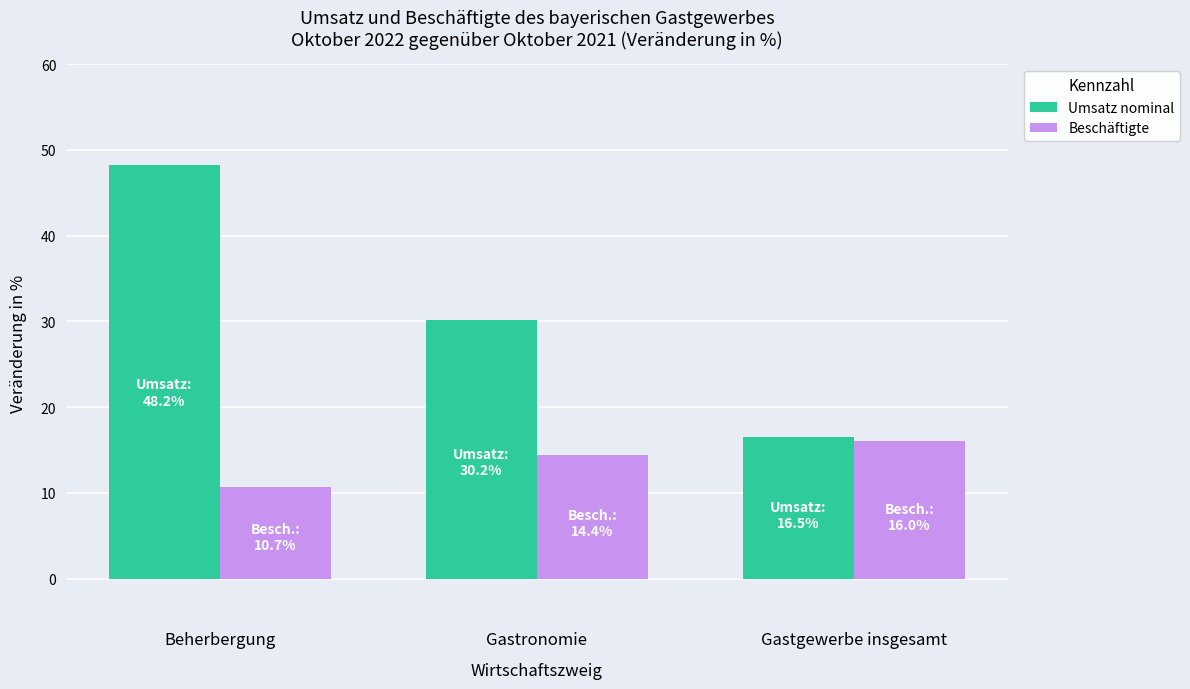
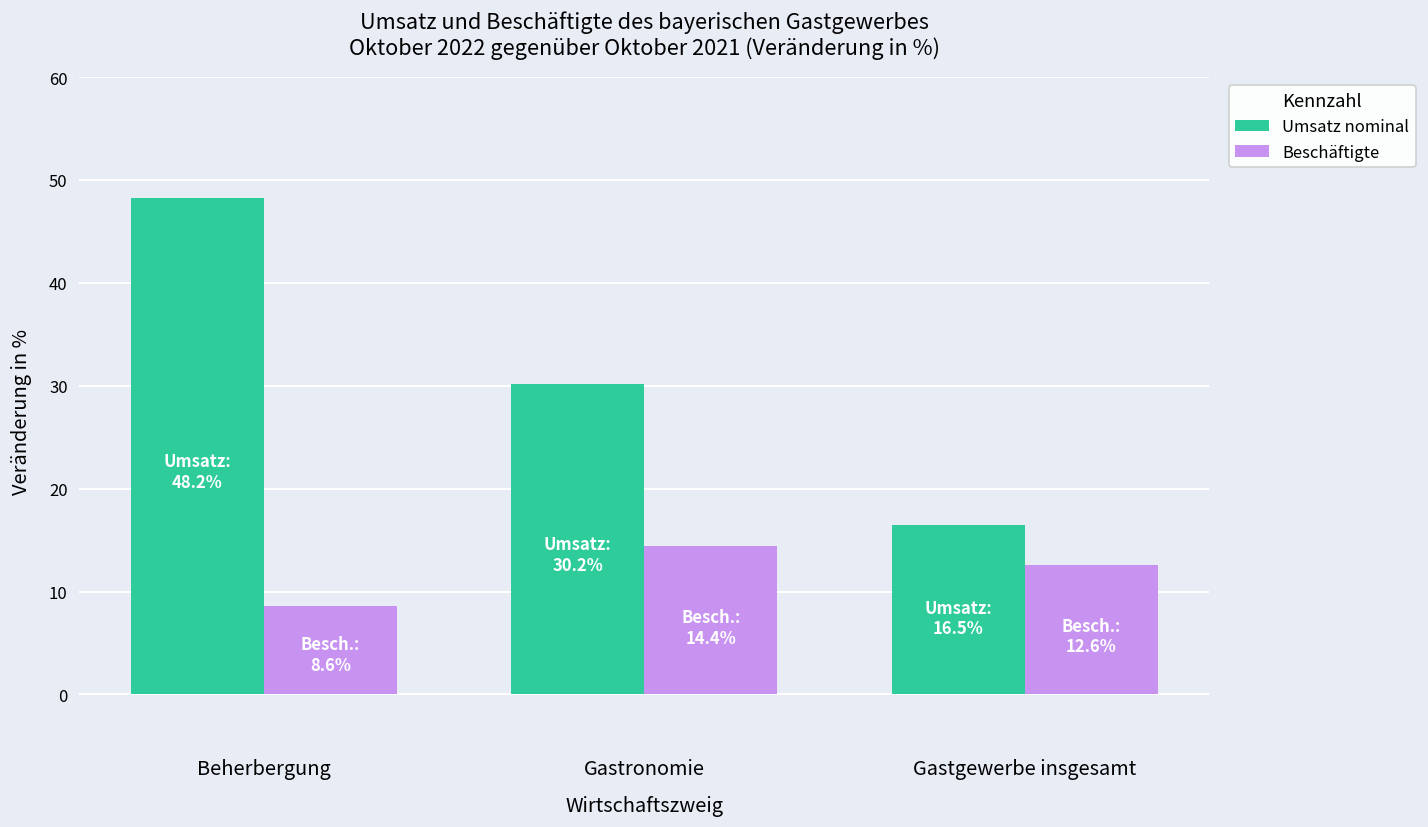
  {
    "Umsatz nominal": {
      "Beherbergung": "48.2%",
      "Gastronomie": "30.2%",
      "Gastgewerbe insgesamt": "16.5%"
    },
    "Beschäftigte": {
-     "Beherbergung": "10.7%",
+     "Beherbergung": "8.6%",
      "Gastronomie": "14.4%",
-     "Gastgewerbe insgesamt": "16.0%"
+     "Gastgewerbe insgesamt": "12.6%"
    }
  }
